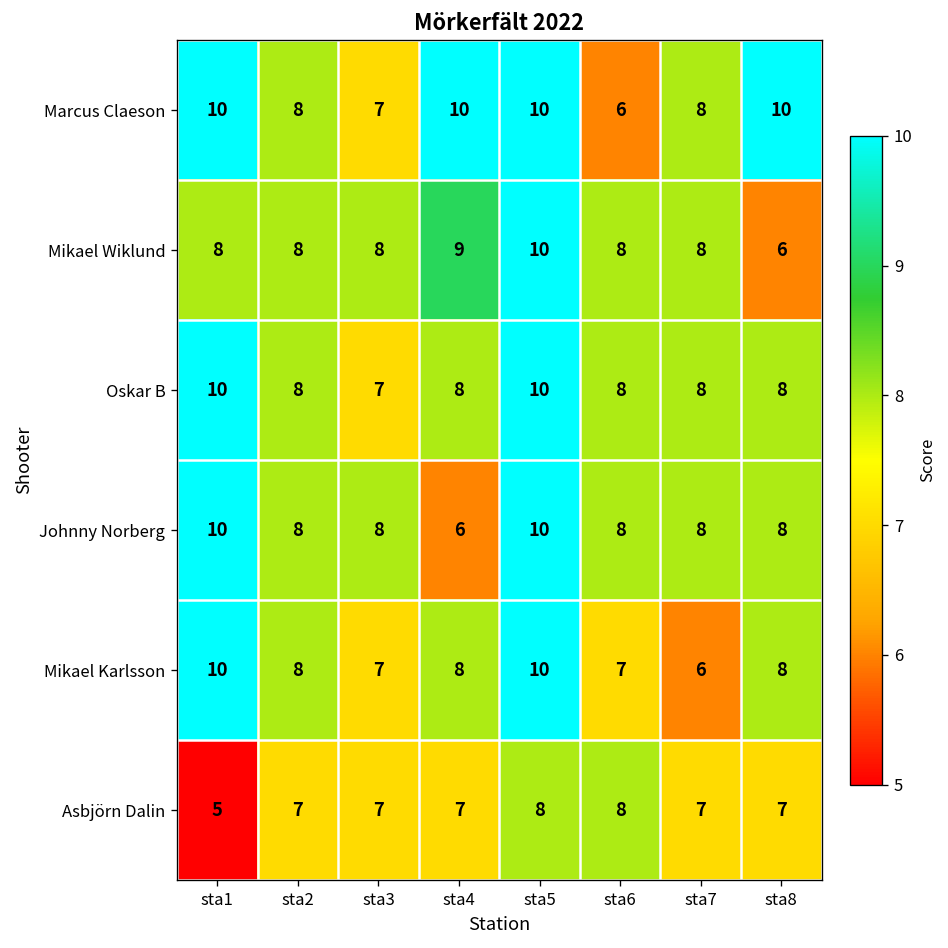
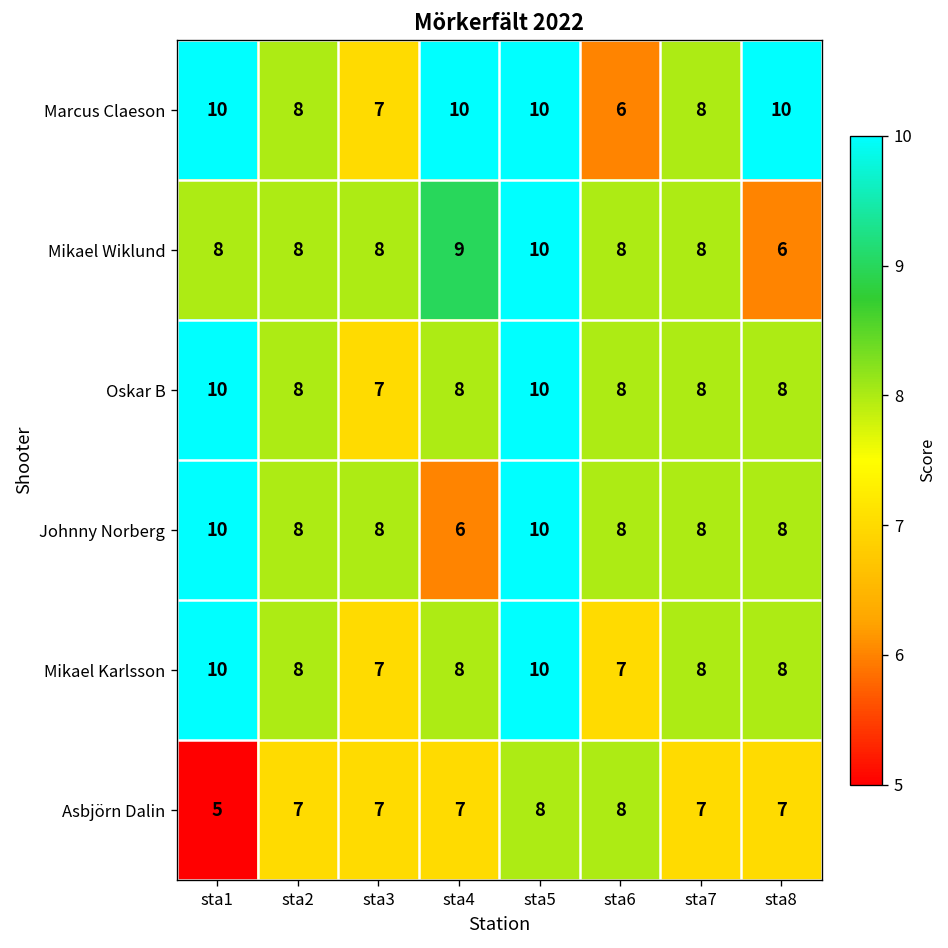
  {
    "Marcus Claeson": {
      "sta1": 10,
      "sta2": 8,
      "sta3": 7,
      "sta4": 10,
      "sta5": 10,
      "sta6": 6,
      "sta7": 8,
      "sta8": 10
    },
    "Mikael Wiklund": {
      "sta1": 8,
      "sta2": 8,
      "sta3": 8,
      "sta4": 9,
      "sta5": 10,
      "sta6": 8,
      "sta7": 8,
      "sta8": 6
    },
    "Oskar B": {
      "sta1": 10,
      "sta2": 8,
      "sta3": 7,
      "sta4": 8,
      "sta5": 10,
      "sta6": 8,
      "sta7": 8,
      "sta8": 8
    },
    "Johnny Norberg": {
      "sta1": 10,
      "sta2": 8,
      "sta3": 8,
      "sta4": 6,
      "sta5": 10,
      "sta6": 8,
      "sta7": 8,
      "sta8": 8
    },
    "Mikael Karlsson": {
      "sta1": 10,
      "sta2": 8,
      "sta3": 7,
      "sta4": 8,
      "sta5": 10,
      "sta6": 7,
-     "sta7": 6,
+     "sta7": 8,
      "sta8": 8
    },
    "Asbjörn Dalin": {
      "sta1": 5,
      "sta2": 7,
      "sta3": 7,
      "sta4": 7,
      "sta5": 8,
      "sta6": 8,
      "sta7": 7,
      "sta8": 7
    }
  }
